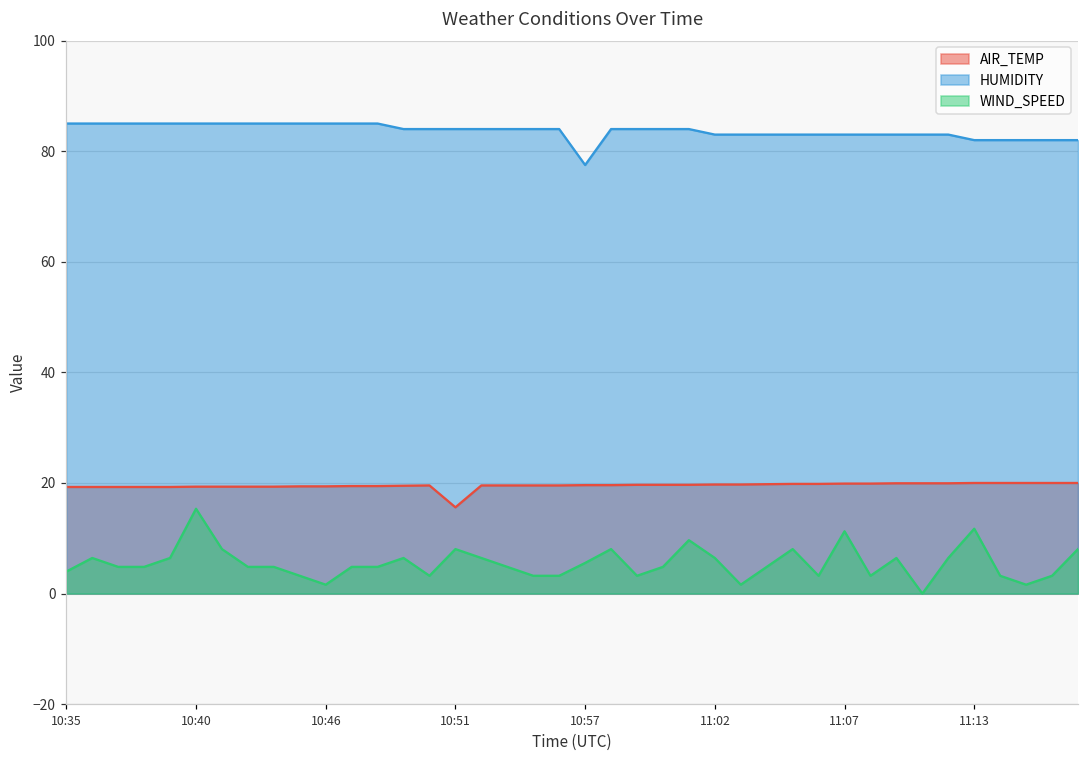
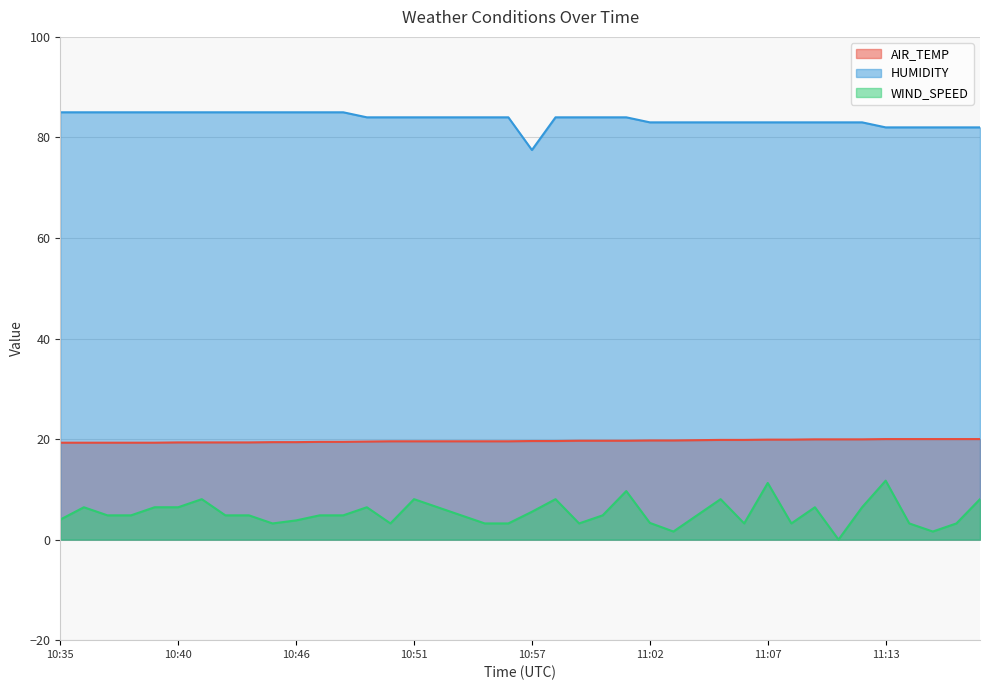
  {
    "AIR_TEMP": {
      "10:35": 19,
      "10:40": 19,
      "10:46": 19,
-     "10:51": 16,
+     "10:51": 20,
      "10:57": 20,
      "11:02": 20,
      "11:07": 20,
      "11:13": 20
    },
    "HUMIDITY": {
      "10:35": 85,
      "10:40": 85,
      "10:46": 85,
      "10:51": 84,
      "10:57": 78,
      "11:02": 83,
      "11:07": 83,
      "11:13": 82
    },
    "WIND_SPEED": {
      "10:35": 4,
-     "10:40": 15,
-     "10:46": 2,
+     "10:40": 6,
+     "10:46": 4,
      "10:51": 8,
      "10:57": 6,
-     "11:02": 6,
+     "11:02": 3,
      "11:07": 11,
      "11:13": 12
    }
  }
